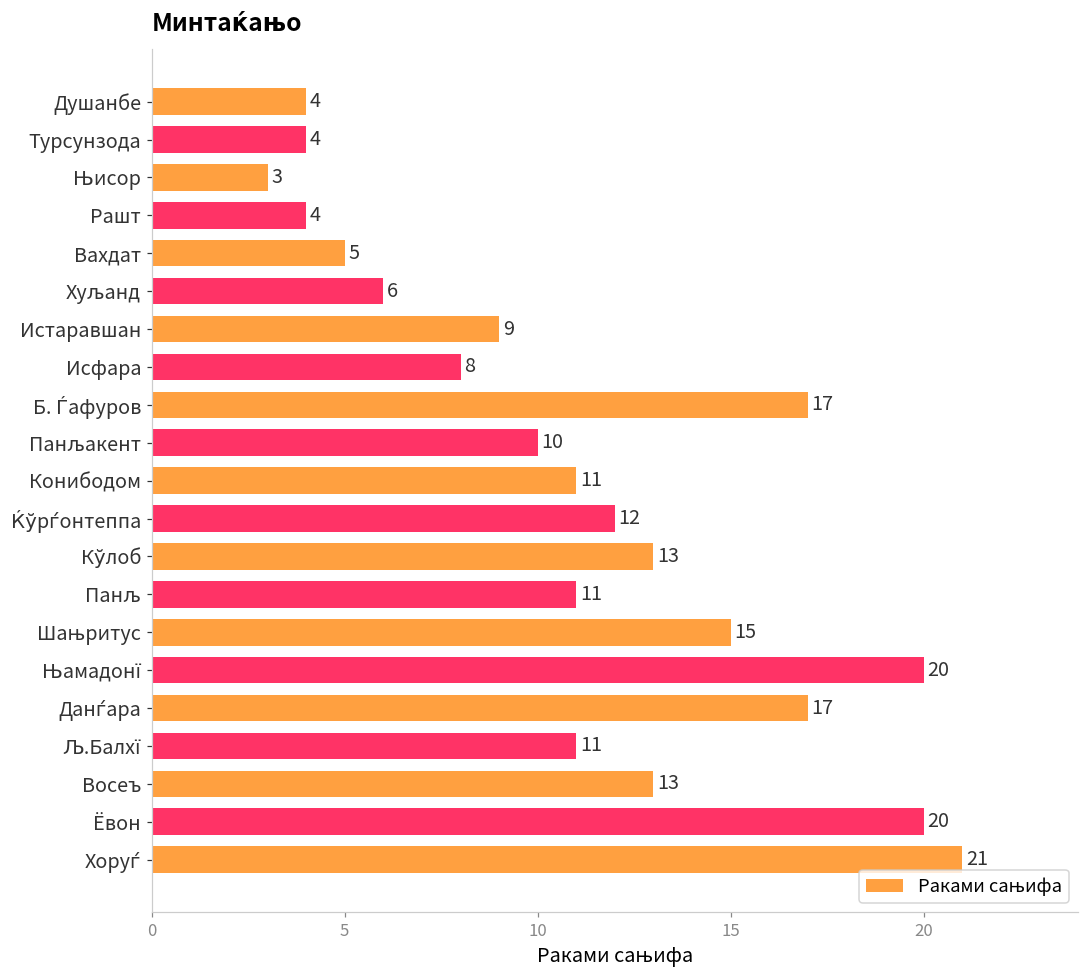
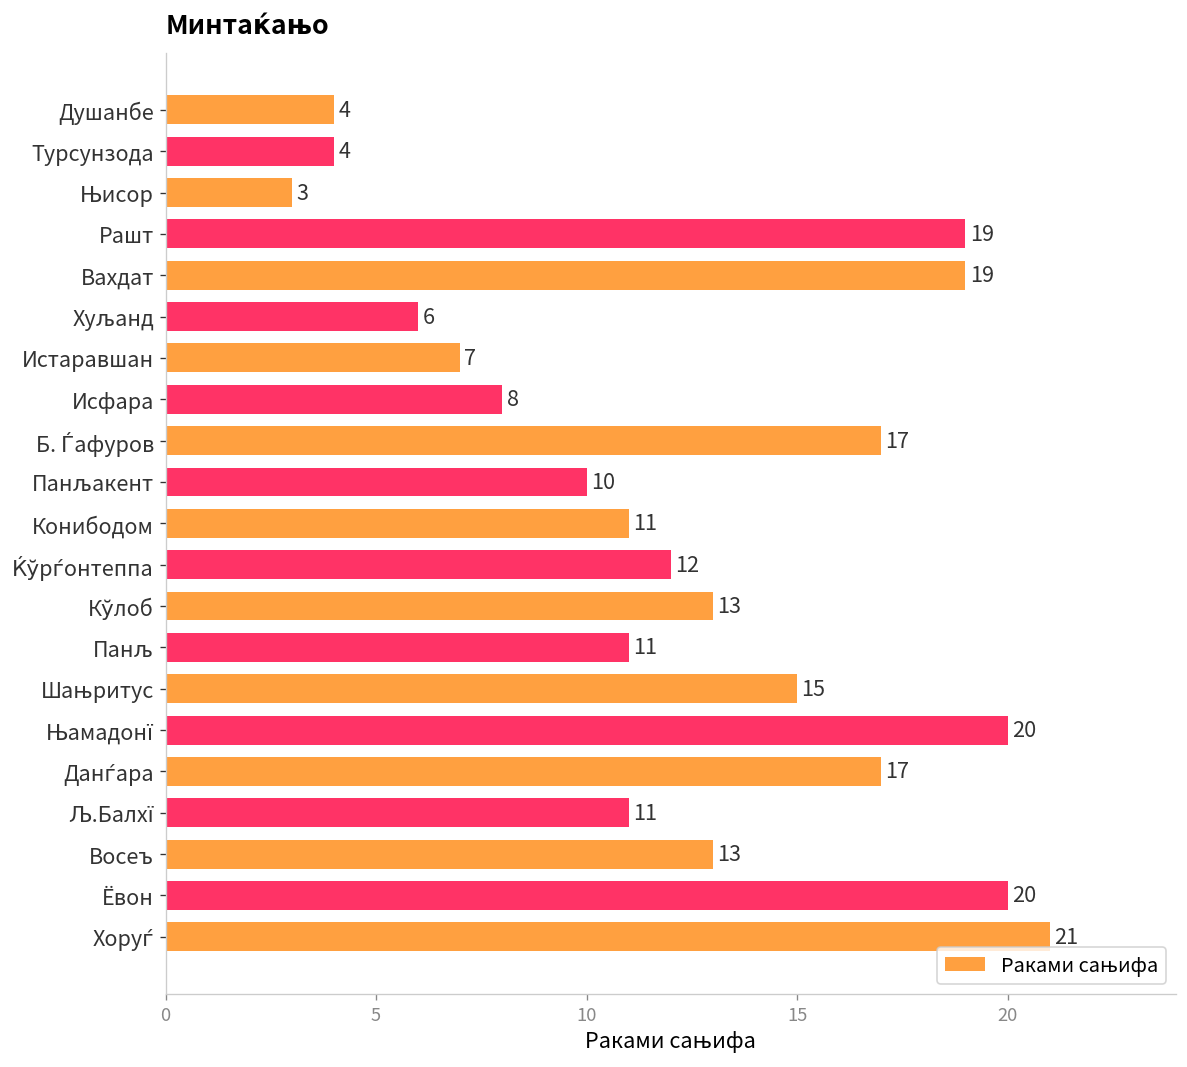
  {
    "Душанбе": 4,
    "Турсунзода": 4,
    "Њисор": 3,
-   "Рашт": 4,
-   "Вахдат": 5,
+   "Рашт": 19,
+   "Вахдат": 19,
    "Хуљанд": 6,
-   "Истаравшан": 9,
+   "Истаравшан": 7,
    "Исфара": 8,
    "Б. Ѓафуров": 17,
    "Панљакент": 10,
    "Конибодом": 11,
    "Ќўрѓонтеппа": 12,
    "Кўлоб": 13,
    "Панљ": 11,
    "Шањритус": 15,
    "Њамадонї": 20,
    "Данѓара": 17,
    "Љ.Балхї": 11,
    "Восеъ": 13,
    "Ёвон": 20,
    "Хоруѓ": 21
  }
